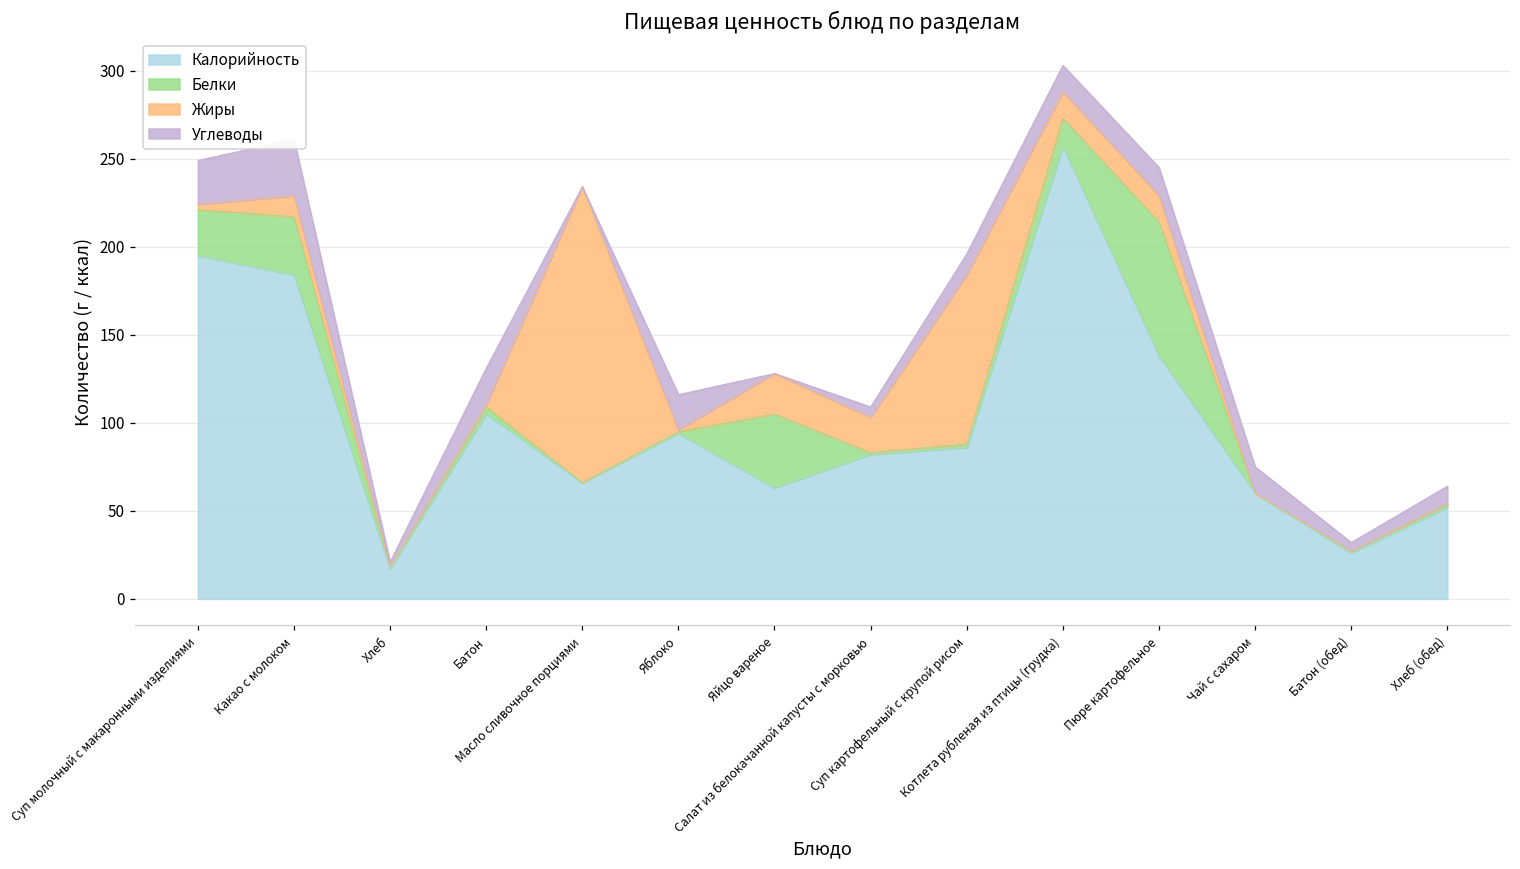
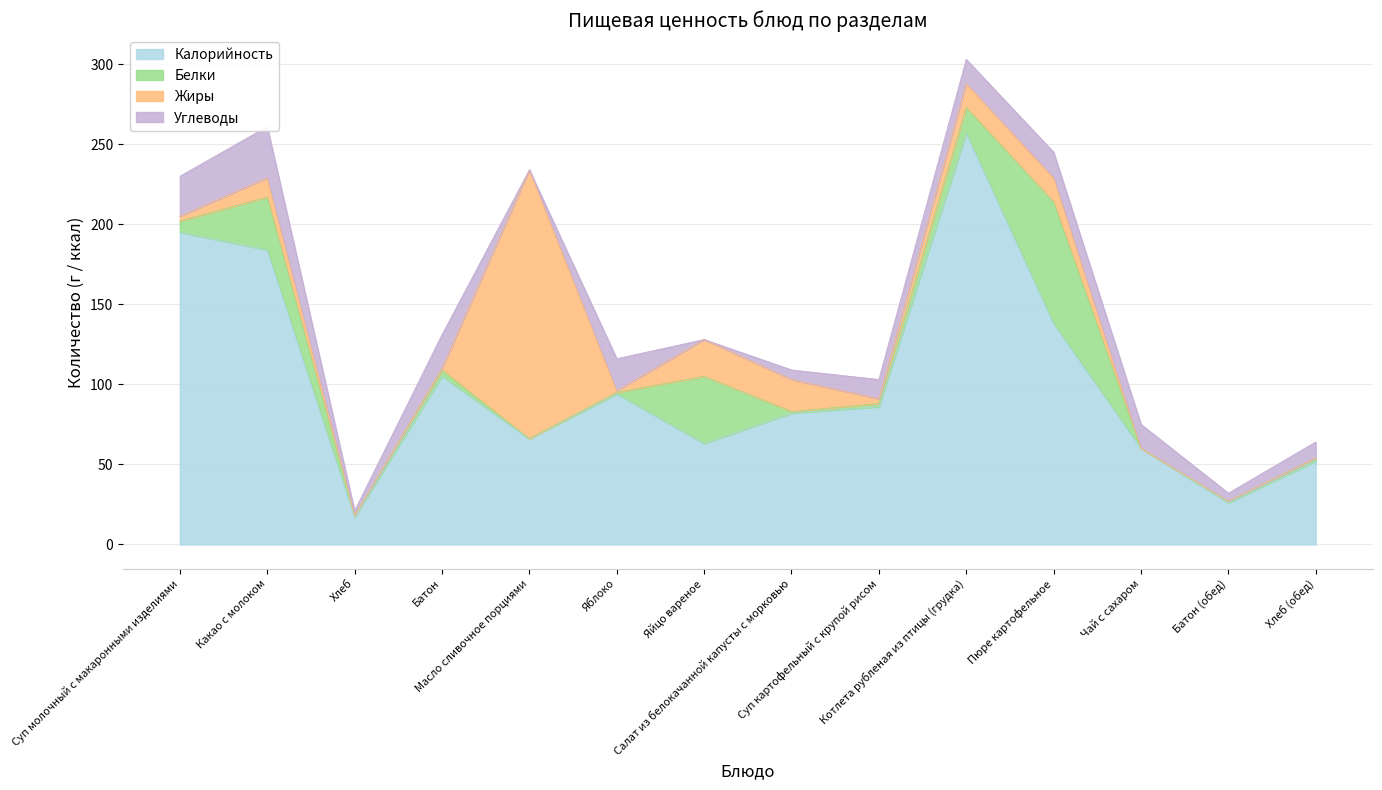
  {
    "Белки": {
-     "Суп молочный с макаронными изделиями": 26,
+     "Суп молочный с макаронными изделиями": 7,
      "Какао с молоком": 33,
      "Яйцо вареное": 42,
      "Суп картофельный с крупой рисом": 2,
      "Котлета рубленая из птицы (грудка)": 16,
      "Пюре картофельное": 76
    },
    "Жиры": {
      "Суп молочный с макаронными изделиями": 3,
      "Какао с молоком": 12,
      "Салат из белокачанной капусты с морковью": 20,
-     "Суп картофельный с крупой рисом": 96,
+     "Суп картофельный с крупой рисом": 3,
      "Котлета рубленая из птицы (грудка)": 15,
      "Пюре картофельное": 15
    }
  }
